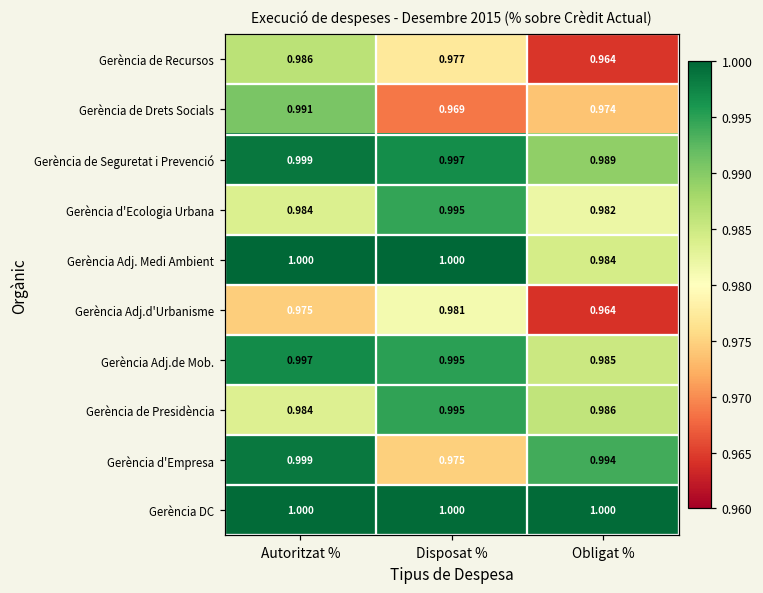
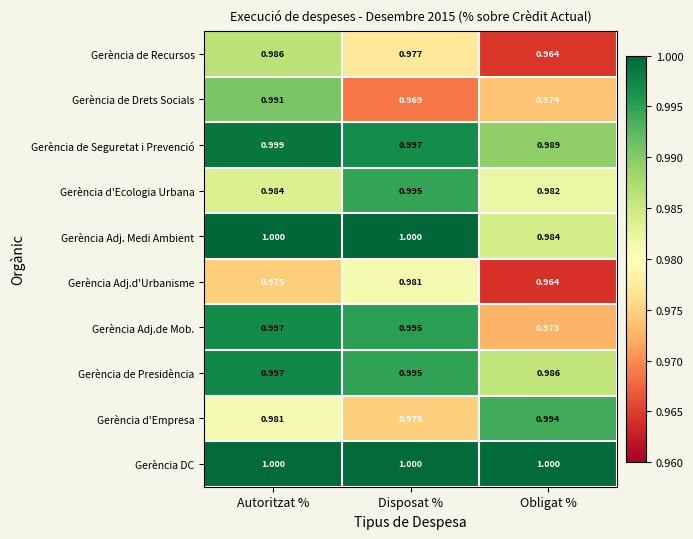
  {
    "Gerència de Recursos": {
      "Autoritzat %": 0.986,
      "Disposat %": 0.977,
      "Obligat %": 0.964
    },
    "Gerència de Drets Socials": {
      "Autoritzat %": 0.991,
      "Disposat %": 0.969,
      "Obligat %": 0.974
    },
    "Gerència de Seguretat i Prevenció": {
      "Autoritzat %": 0.999,
      "Disposat %": 0.997,
      "Obligat %": 0.989
    },
    "Gerència d'Ecologia Urbana": {
      "Autoritzat %": 0.984,
      "Disposat %": 0.995,
      "Obligat %": 0.982
    },
    "Gerència Adj. Medi Ambient": {
      "Autoritzat %": 1.000,
      "Disposat %": 1.000,
      "Obligat %": 0.984
    },
    "Gerència Adj.d'Urbanisme": {
      "Autoritzat %": 0.975,
      "Disposat %": 0.981,
      "Obligat %": 0.964
    },
    "Gerència Adj.de Mob.": {
      "Autoritzat %": 0.997,
      "Disposat %": 0.995,
-     "Obligat %": 0.985
+     "Obligat %": 0.973
    },
    "Gerència de Presidència": {
-     "Autoritzat %": 0.984,
+     "Autoritzat %": 0.997,
      "Disposat %": 0.995,
      "Obligat %": 0.986
    },
    "Gerència d'Empresa": {
-     "Autoritzat %": 0.999,
+     "Autoritzat %": 0.981,
      "Disposat %": 0.975,
      "Obligat %": 0.994
    },
    "Gerència DC": {
      "Autoritzat %": 1.000,
      "Disposat %": 1.000,
      "Obligat %": 1.000
    }
  }
